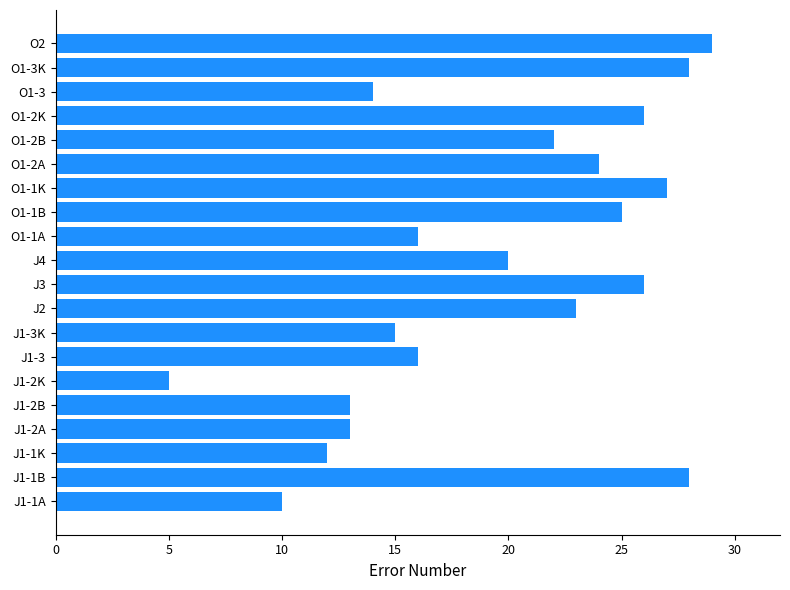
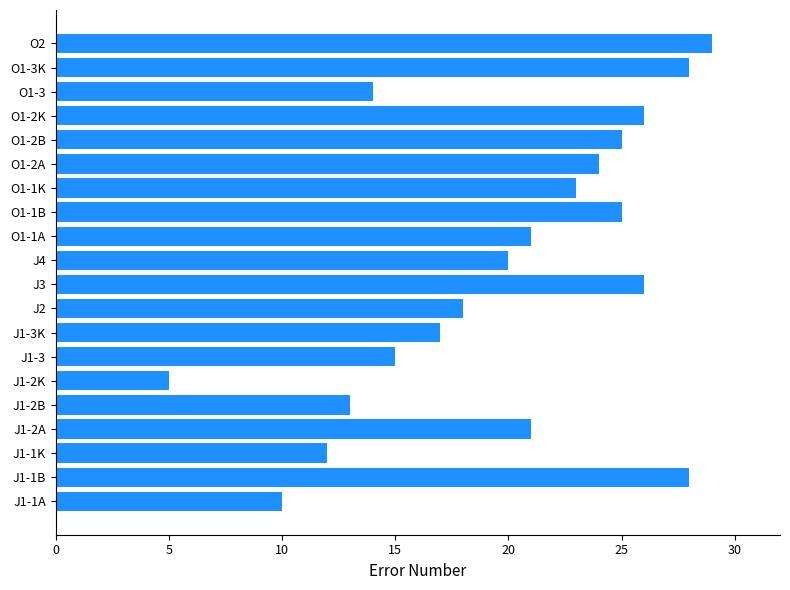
  {
    "O2": 29,
    "O1-3K": 28,
    "O1-3": 14,
    "O1-2K": 26,
-   "O1-2B": 22,
+   "O1-2B": 25,
    "O1-2A": 24,
-   "O1-1K": 27,
+   "O1-1K": 23,
    "O1-1B": 25,
-   "O1-1A": 16,
+   "O1-1A": 21,
    "J4": 20,
    "J3": 26,
-   "J2": 23,
-   "J1-3K": 15,
-   "J1-3": 16,
+   "J2": 18,
+   "J1-3K": 17,
+   "J1-3": 15,
    "J1-2K": 5,
    "J1-2B": 13,
-   "J1-2A": 13,
+   "J1-2A": 21,
    "J1-1K": 12,
    "J1-1B": 28,
    "J1-1A": 10
  }
